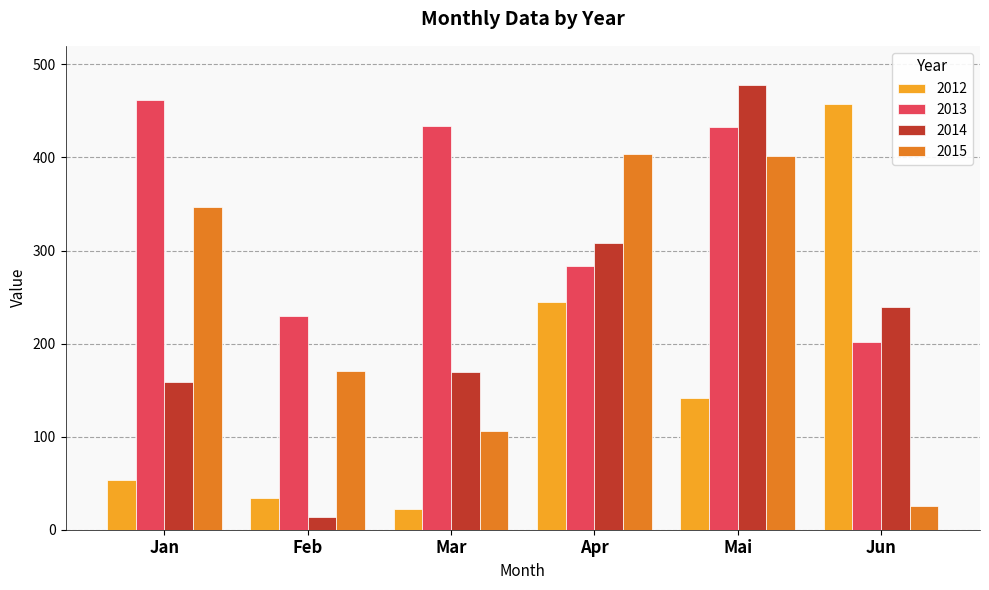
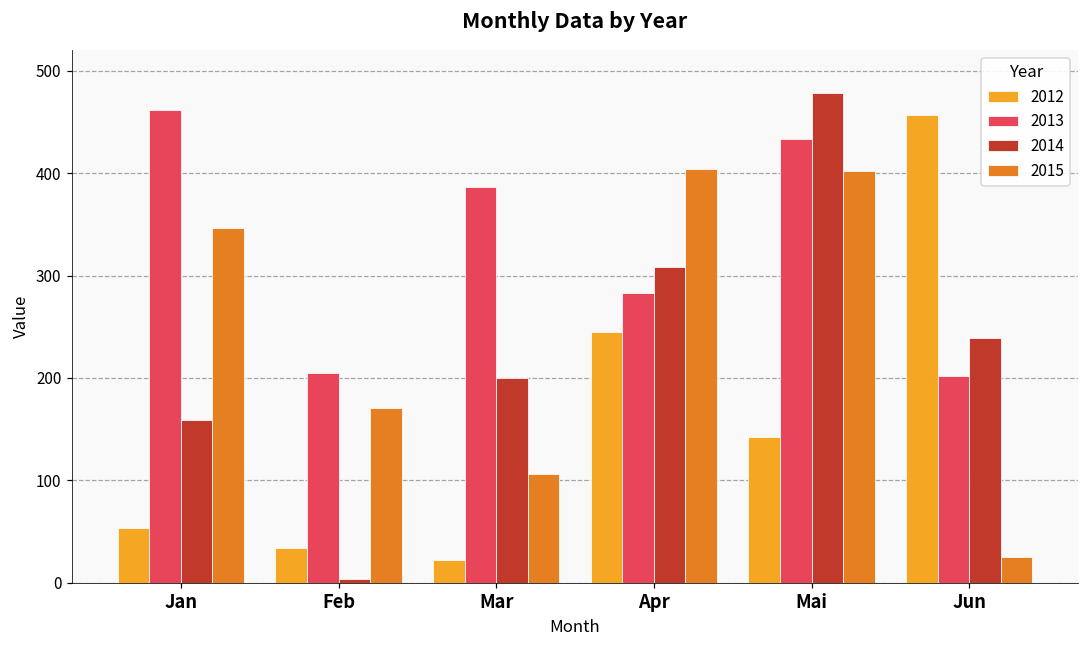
  {
    "2013": {
      "Jan": 460,
-     "Feb": 230,
-     "Mar": 430,
+     "Feb": 210,
+     "Mar": 390,
      "Apr": 280,
      "Mai": 430,
      "Jun": 200
    },
    "2014": {
      "Jan": 160,
-     "Feb": 10,
-     "Mar": 170,
+     "Feb": 0,
+     "Mar": 200,
      "Apr": 310,
      "Mai": 480,
      "Jun": 240
    }
  }
